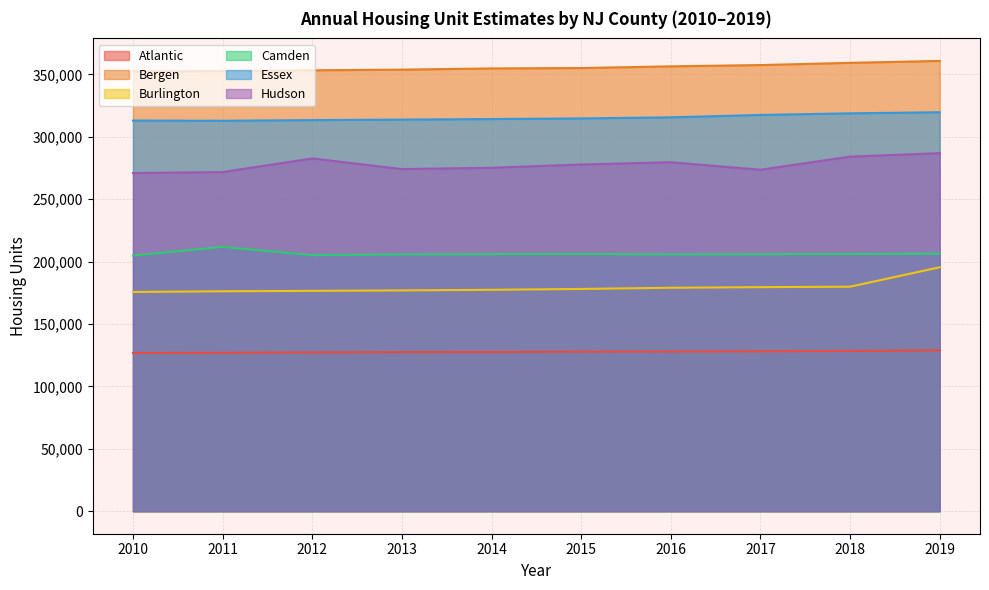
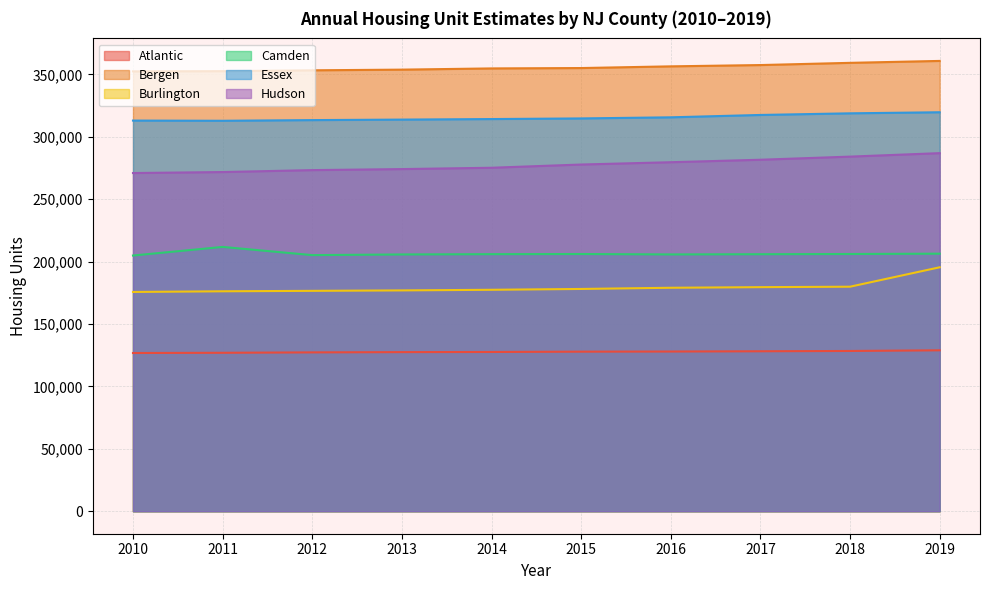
  {
    "Burlington": {
      "2010": "176,000",
      "2011": "176,000",
      "2012": "177,000",
      "2013": "177,000",
      "2014": "177,000",
      "2015": "178,000",
      "2016": "179,000",
      "2017": "180,000",
      "2018": "180,000",
      "2019": "195,000"
    },
    "Camden": {
      "2010": "205,000",
      "2011": "212,000",
      "2012": "205,000",
      "2013": "206,000",
      "2014": "206,000",
      "2015": "206,000",
      "2016": "206,000",
      "2017": "206,000",
      "2018": "206,000",
      "2019": "206,000"
    },
    "Essex": {
      "2010": "313,000",
      "2011": "313,000",
      "2012": "313,000",
      "2013": "314,000",
      "2014": "314,000",
      "2015": "315,000",
      "2016": "316,000",
      "2017": "318,000",
      "2018": "319,000",
      "2019": "320,000"
    },
    "Hudson": {
      "2010": "271,000",
      "2011": "272,000",
-     "2012": "283,000",
+     "2012": "273,000",
      "2013": "274,000",
      "2014": "275,000",
      "2015": "278,000",
      "2016": "280,000",
-     "2017": "274,000",
+     "2017": "282,000",
      "2018": "284,000",
      "2019": "287,000"
    }
  }
